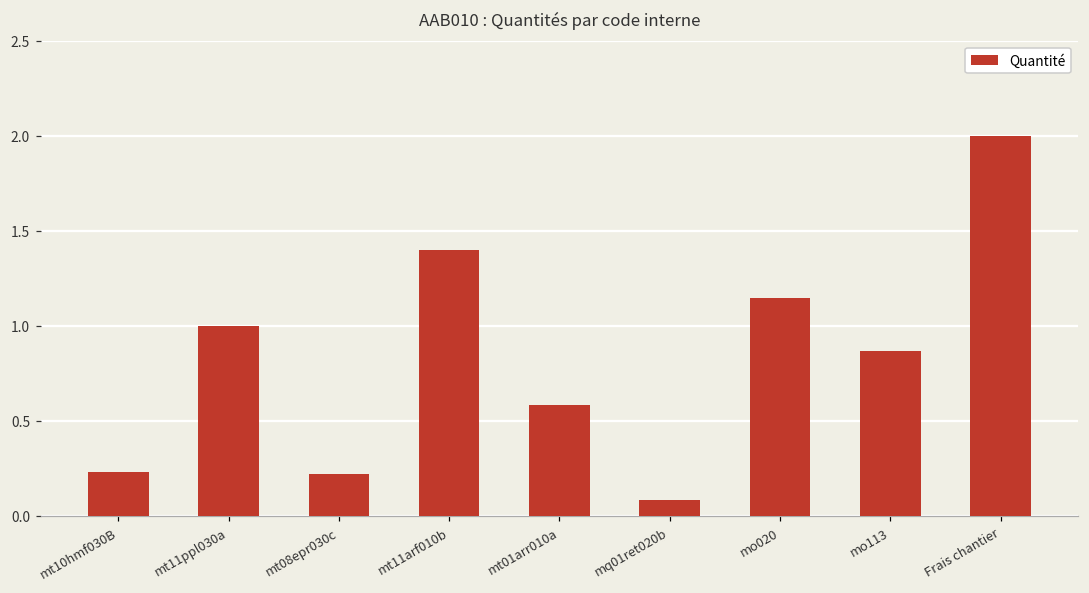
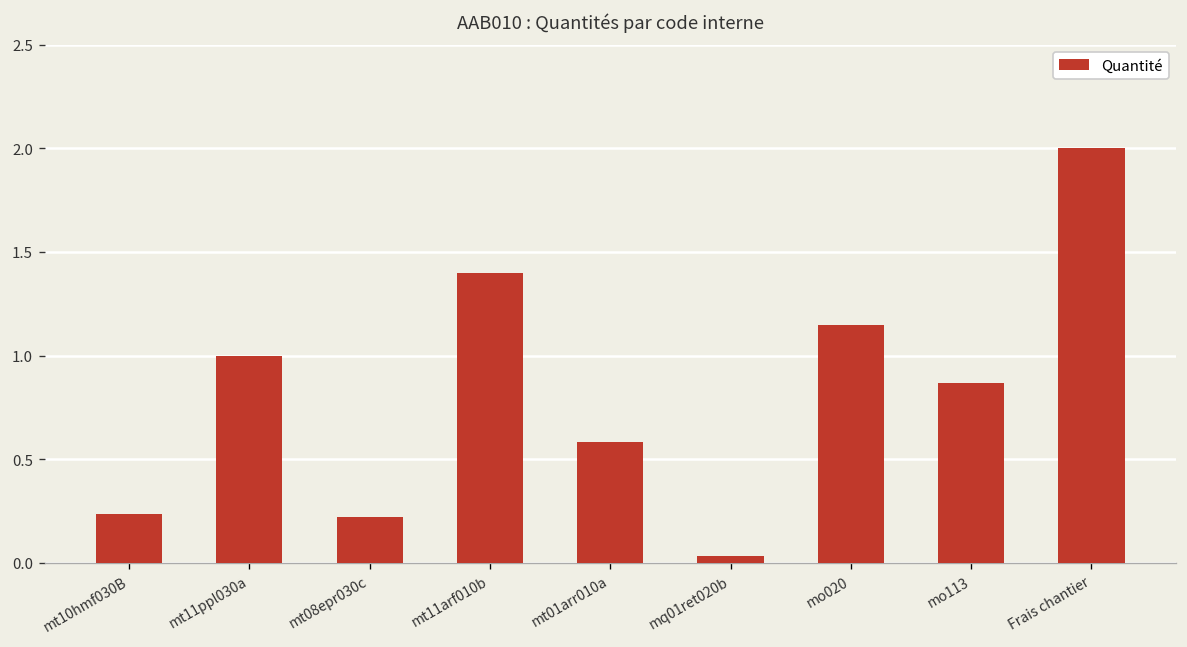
  {
    "mt10hmf030B": 0.23,
    "mt11ppl030a": 1.00,
    "mt08epr030c": 0.22,
    "mt11arf010b": 1.40,
    "mt01arr010a": 0.58,
-   "mq01ret020b": 0.08,
+   "mq01ret020b": 0.03,
    "mo020": 1.15,
    "mo113": 0.87,
    "Frais chantier": 2.00
  }
